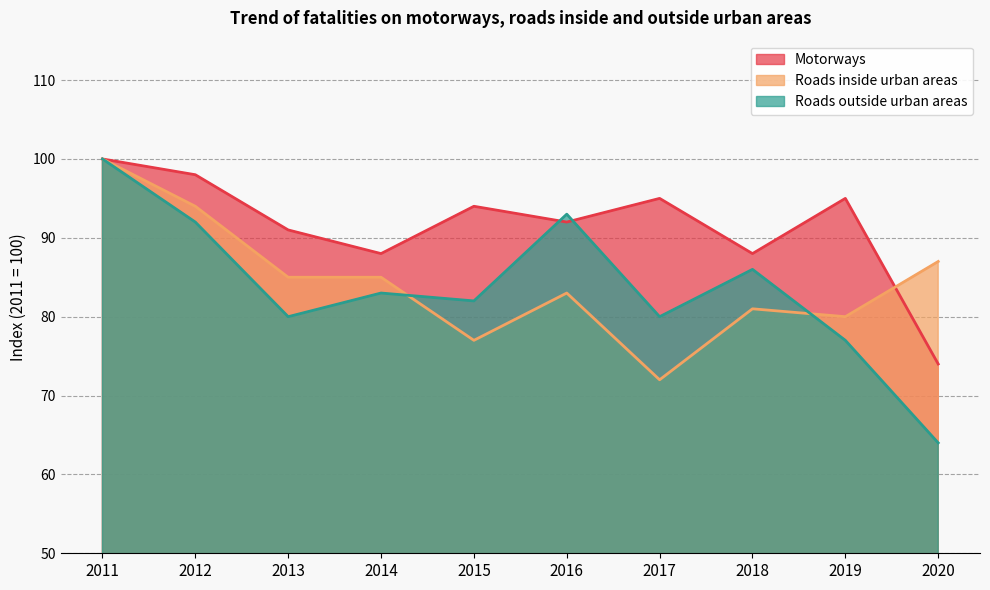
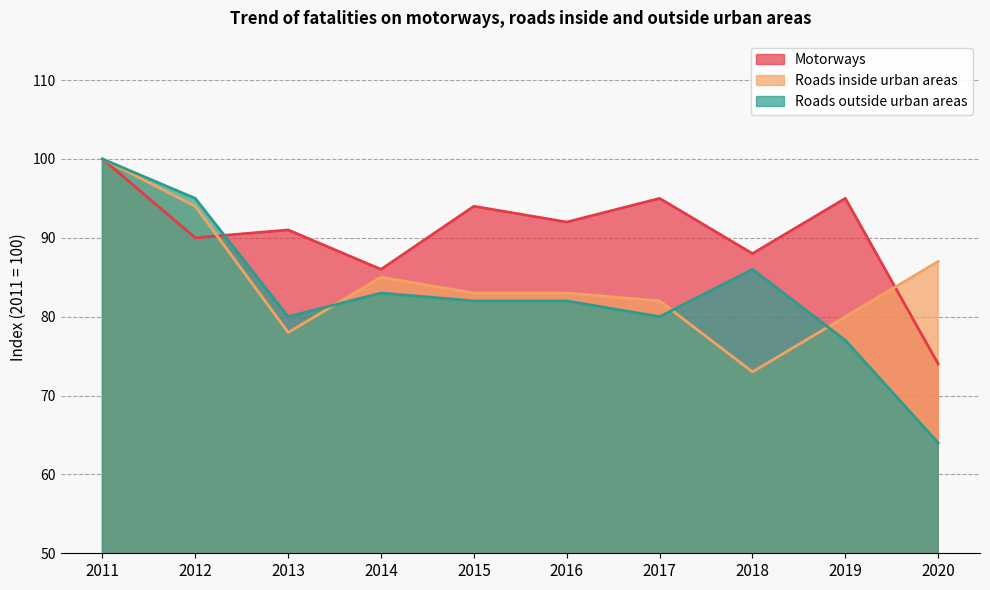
  {
    "Motorways": {
-     "2012": 98,
+     "2012": 90,
      "2013": 91,
-     "2014": 88,
+     "2014": 86,
      "2015": 94,
      "2016": 92,
      "2017": 95,
      "2018": 88,
      "2019": 95,
      "2020": 74
    },
    "Roads inside urban areas": {
      "2012": 94,
-     "2013": 85,
+     "2013": 78,
      "2014": 85,
-     "2015": 77,
+     "2015": 83,
      "2016": 83,
-     "2017": 72,
-     "2018": 81,
+     "2017": 82,
+     "2018": 73,
      "2019": 80,
      "2020": 87
    },
    "Roads outside urban areas": {
-     "2012": 92,
+     "2012": 95,
      "2013": 80,
      "2014": 83,
      "2015": 82,
-     "2016": 93,
+     "2016": 82,
      "2017": 80,
      "2018": 86,
      "2019": 77,
      "2020": 64
    }
  }
